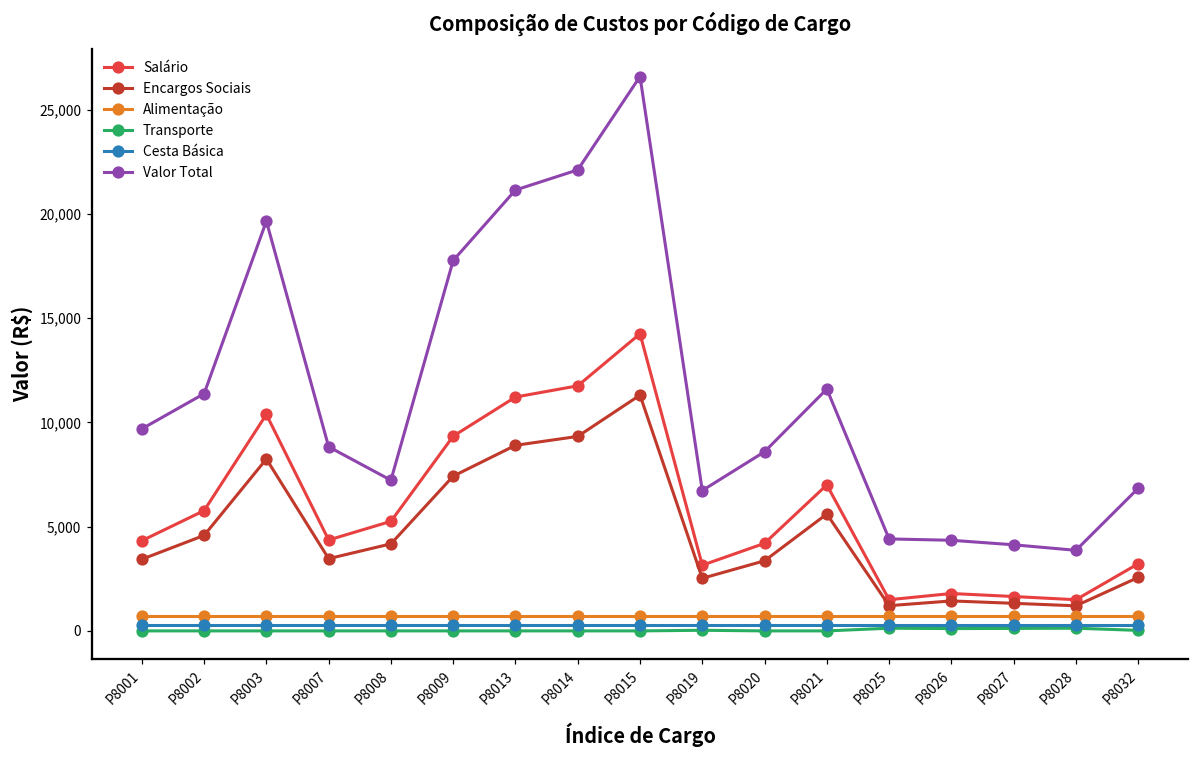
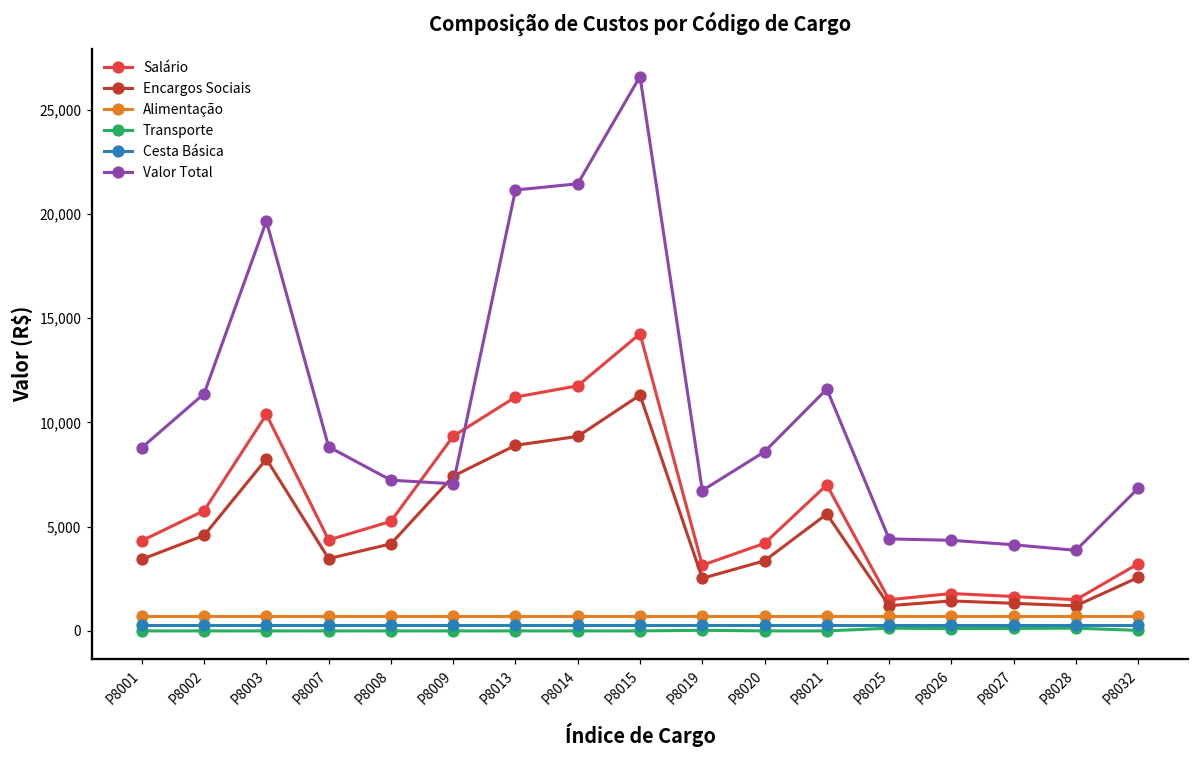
  {
    "Alimentação": {
      "P8001": "700",
      "P8002": "700",
      "P8003": "700",
      "P8007": "700",
      "P8008": "700",
      "P8009": "700",
      "P8013": "700",
      "P8014": "700",
      "P8015": "700",
      "P8019": "700",
      "P8020": "700",
      "P8021": "700",
      "P8025": "700",
      "P8026": "700",
      "P8027": "700",
      "P8028": "700",
      "P8032": "700"
    },
    "Transporte": {
      "P8001": "0",
      "P8002": "0",
      "P8003": "0",
      "P8007": "0",
      "P8008": "0",
      "P8009": "0",
      "P8013": "0",
      "P8014": "0",
      "P8015": "0",
      "P8019": "0",
      "P8020": "0",
      "P8021": "0",
      "P8025": "100",
      "P8026": "100",
      "P8027": "100",
      "P8028": "100",
      "P8032": "0"
    },
    "Cesta Básica": {
      "P8001": "300",
      "P8002": "300",
      "P8003": "300",
      "P8007": "300",
      "P8008": "300",
      "P8009": "300",
      "P8013": "300",
      "P8014": "300",
      "P8015": "300",
      "P8019": "300",
      "P8020": "300",
      "P8021": "300",
      "P8025": "300",
      "P8026": "300",
      "P8027": "300",
      "P8028": "300",
      "P8032": "300"
    },
    "Valor Total": {
-     "P8001": "9,700",
+     "P8001": "8,800",
      "P8002": "11,400",
      "P8003": "19,700",
      "P8007": "8,800",
      "P8008": "7,200",
-     "P8009": "17,800",
+     "P8009": "7,100",
      "P8013": "21,200",
-     "P8014": "22,100",
+     "P8014": "21,500",
      "P8015": "26,600",
      "P8019": "6,700",
      "P8020": "8,600",
      "P8021": "11,600",
      "P8025": "4,400",
      "P8026": "4,300",
      "P8027": "4,100",
      "P8028": "3,900",
      "P8032": "6,800"
    }
  }
